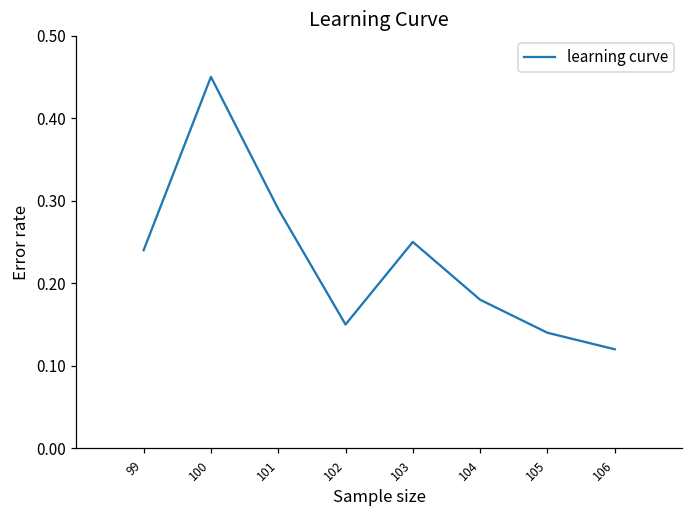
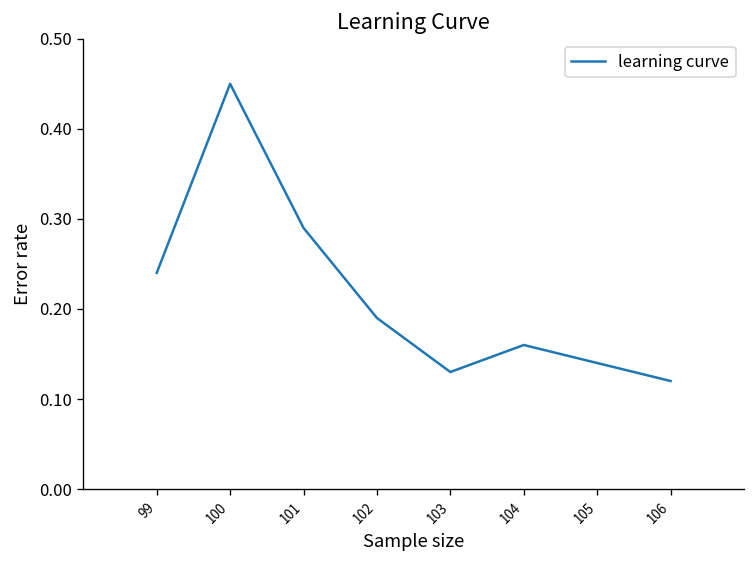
  {
    "99": 0.24,
    "100": 0.45,
    "101": 0.29,
-   "102": 0.15,
-   "103": 0.25,
-   "104": 0.18,
+   "102": 0.19,
+   "103": 0.13,
+   "104": 0.16,
    "105": 0.14,
    "106": 0.12
  }
